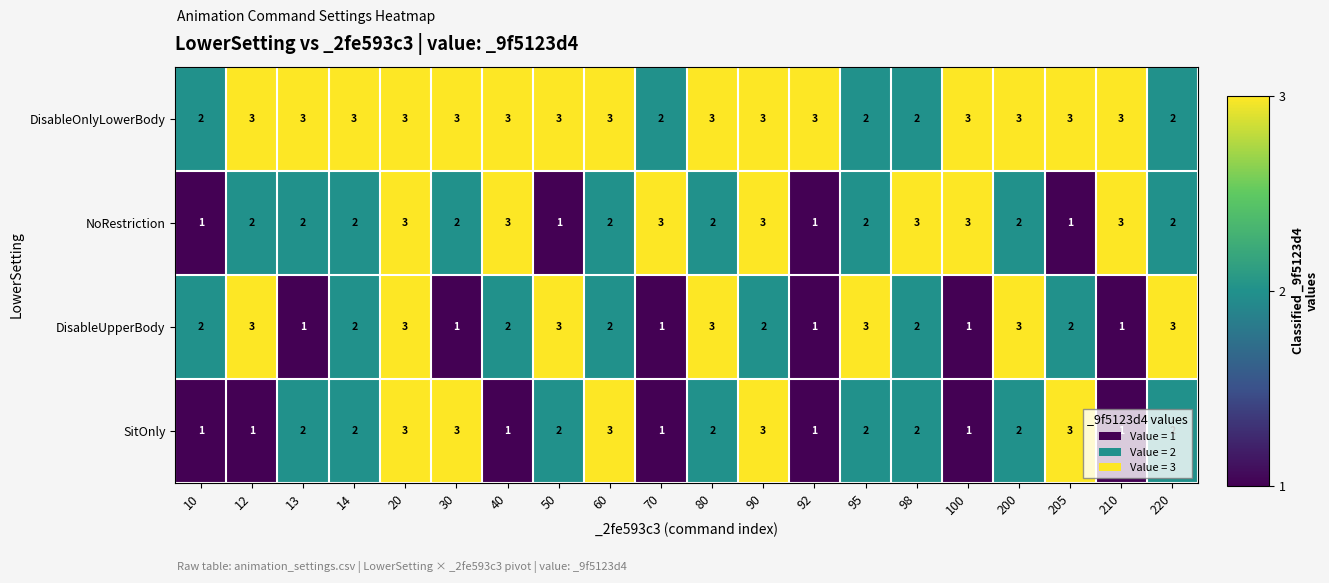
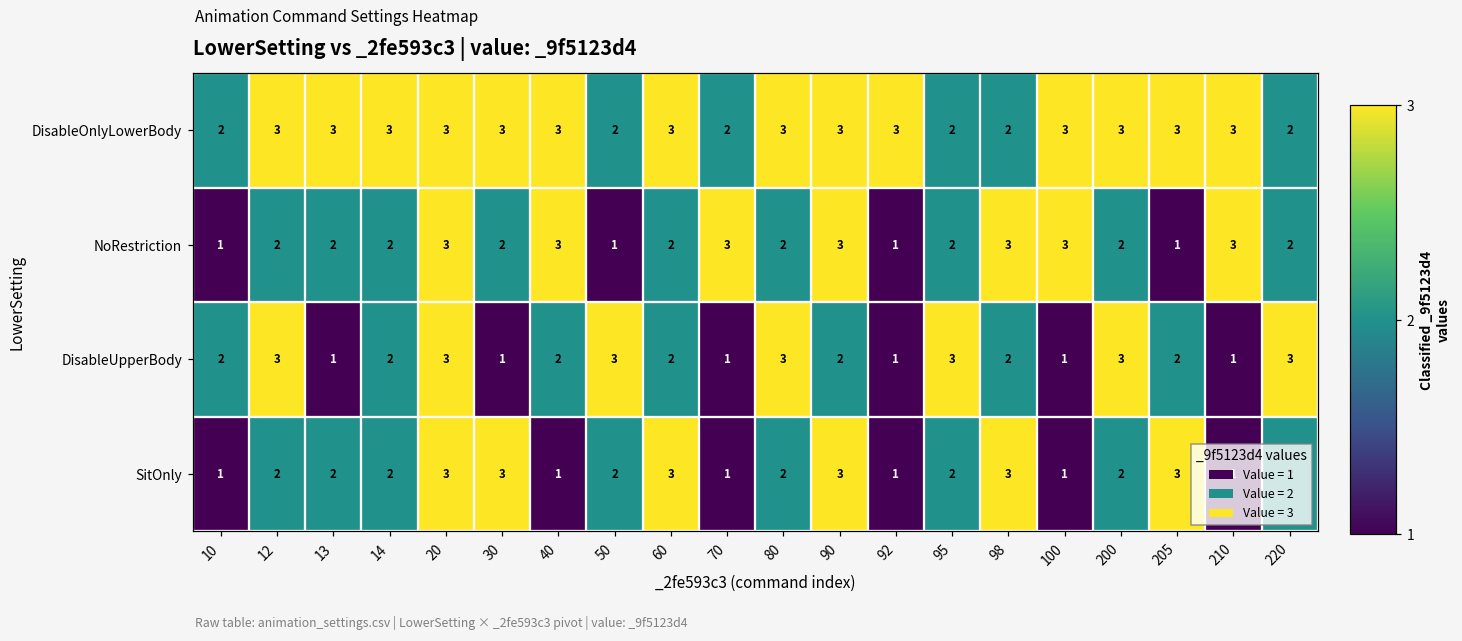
  {
    "DisableOnlyLowerBody": {
      "10": 2,
      "12": 3,
      "13": 3,
      "14": 3,
      "20": 3,
      "30": 3,
      "40": 3,
-     "50": 3,
+     "50": 2,
      "60": 3,
      "70": 2,
      "80": 3,
      "90": 3,
      "92": 3,
      "95": 2,
      "98": 2,
      "100": 3,
      "200": 3,
      "205": 3,
      "210": 3,
      "220": 2
    },
    "NoRestriction": {
      "10": 1,
      "12": 2,
      "13": 2,
      "14": 2,
      "20": 3,
      "30": 2,
      "40": 3,
      "50": 1,
      "60": 2,
      "70": 3,
      "80": 2,
      "90": 3,
      "92": 1,
      "95": 2,
      "98": 3,
      "100": 3,
      "200": 2,
      "205": 1,
      "210": 3,
      "220": 2
    },
    "DisableUpperBody": {
      "10": 2,
      "12": 3,
      "13": 1,
      "14": 2,
      "20": 3,
      "30": 1,
      "40": 2,
      "50": 3,
      "60": 2,
      "70": 1,
      "80": 3,
      "90": 2,
      "92": 1,
      "95": 3,
      "98": 2,
      "100": 1,
      "200": 3,
      "205": 2,
      "210": 1,
      "220": 3
    },
    "SitOnly": {
      "10": 1,
-     "12": 1,
+     "12": 2,
      "13": 2,
      "14": 2,
      "20": 3,
      "30": 3,
      "40": 1,
      "50": 2,
      "60": 3,
      "70": 1,
      "80": 2,
      "90": 3,
      "92": 1,
      "95": 2,
-     "98": 2,
+     "98": 3,
      "100": 1,
      "200": 2,
      "205": 3
    }
  }
